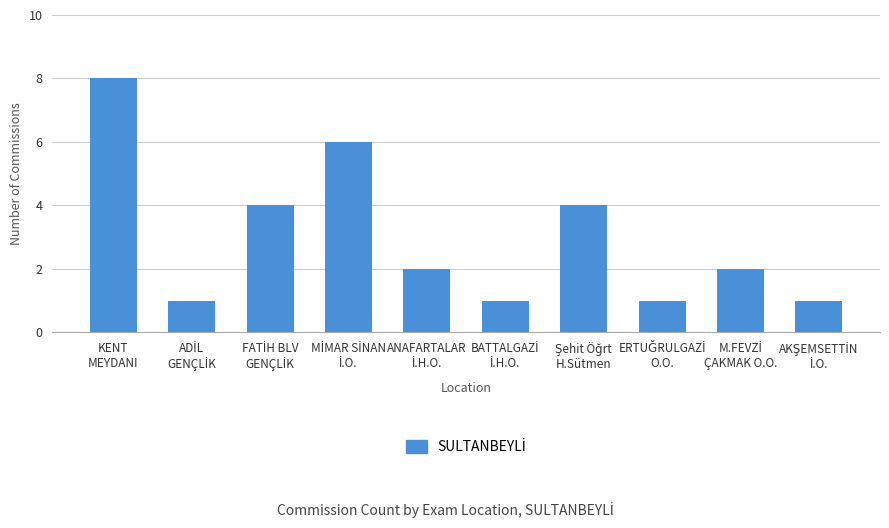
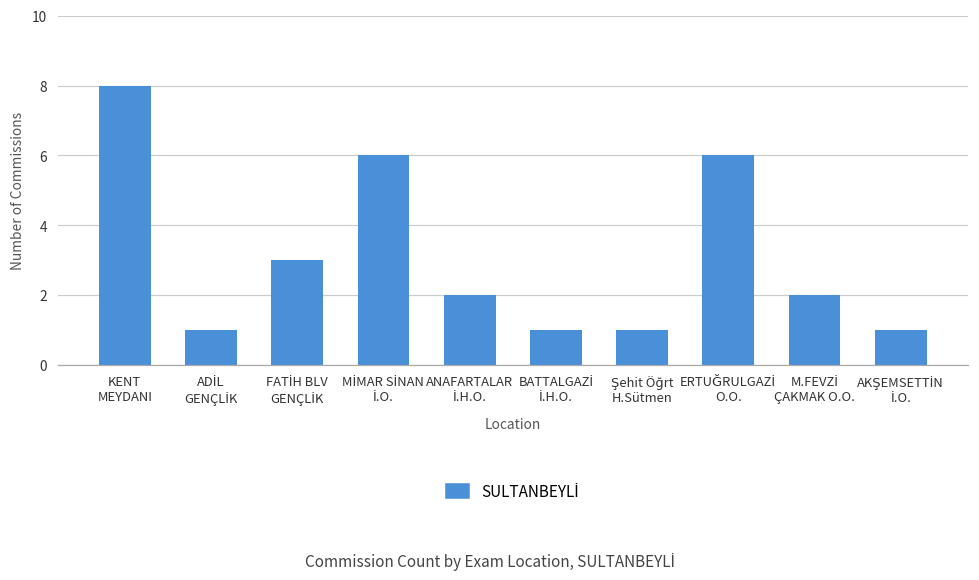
  {
    "KENT MEYDANI": 8,
    "ADİL GENÇLİK": 1,
-   "FATİH BLV GENÇLİK": 4,
+   "FATİH BLV GENÇLİK": 3,
    "MİMAR SİNAN İ.O.": 6,
    "ANAFARTALAR İ.H.O.": 2,
    "BATTALGAZİ İ.H.O.": 1,
-   "Şehit Öğrt H.Sütmen": 4,
-   "ERTUĞRULGAZİ O.O.": 1,
+   "Şehit Öğrt H.Sütmen": 1,
+   "ERTUĞRULGAZİ O.O.": 6,
    "M.FEVZİ ÇAKMAK O.O.": 2,
    "AKŞEMSETTİN İ.O.": 1
  }
